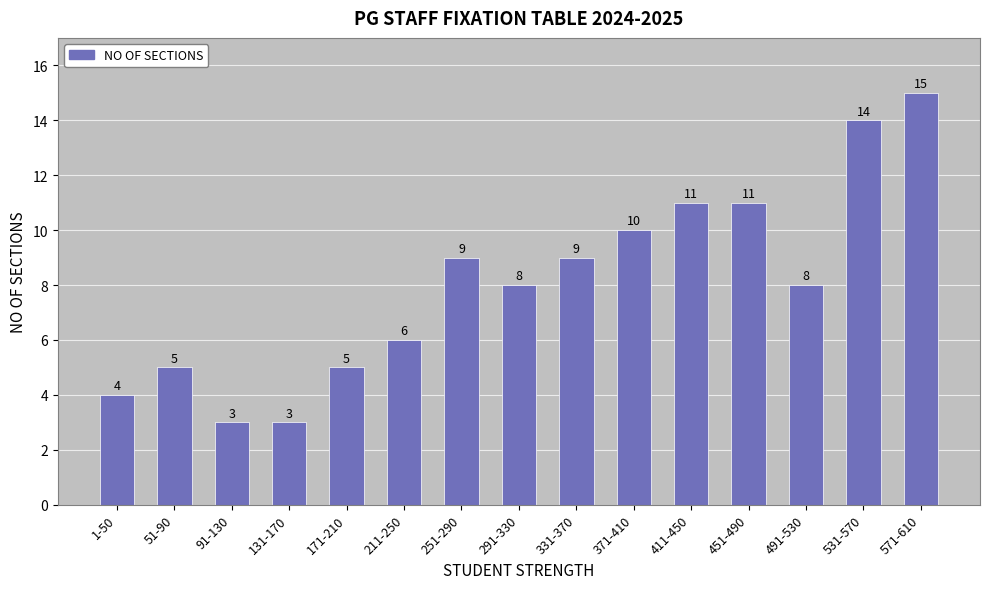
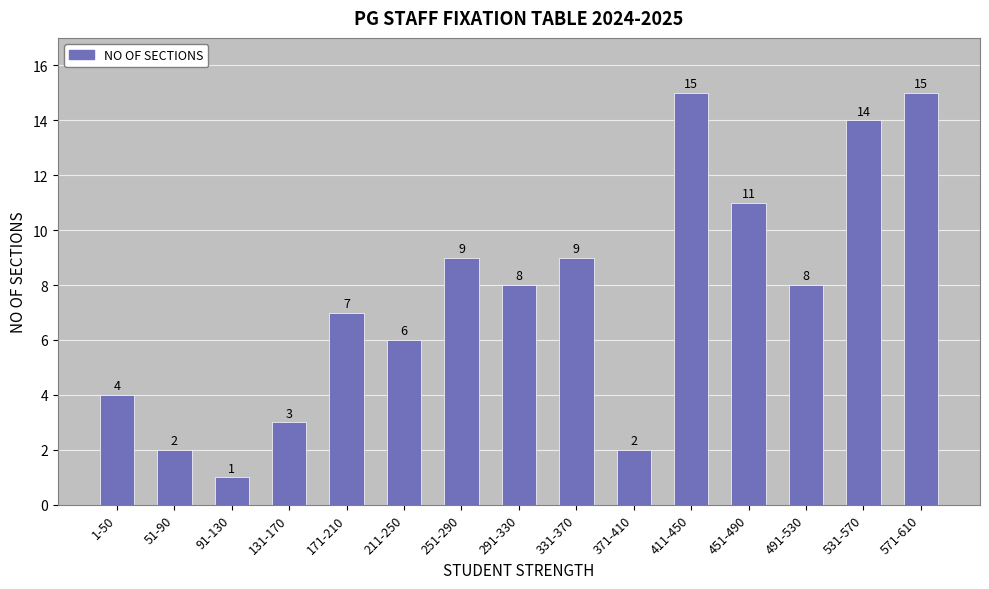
  {
    "1-50": 4,
-   "51-90": 5,
-   "91-130": 3,
+   "51-90": 2,
+   "91-130": 1,
    "131-170": 3,
-   "171-210": 5,
+   "171-210": 7,
    "211-250": 6,
    "251-290": 9,
    "291-330": 8,
    "331-370": 9,
-   "371-410": 10,
-   "411-450": 11,
+   "371-410": 2,
+   "411-450": 15,
    "451-490": 11,
    "491-530": 8,
    "531-570": 14,
    "571-610": 15
  }
